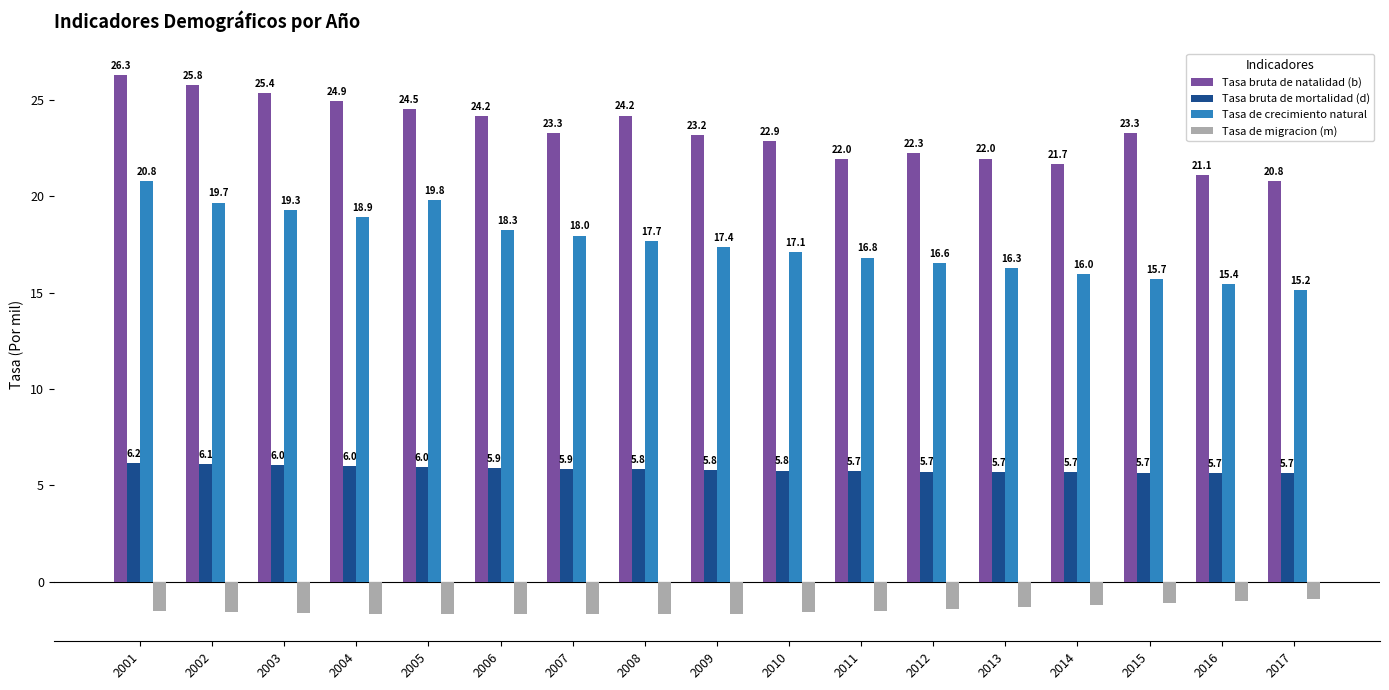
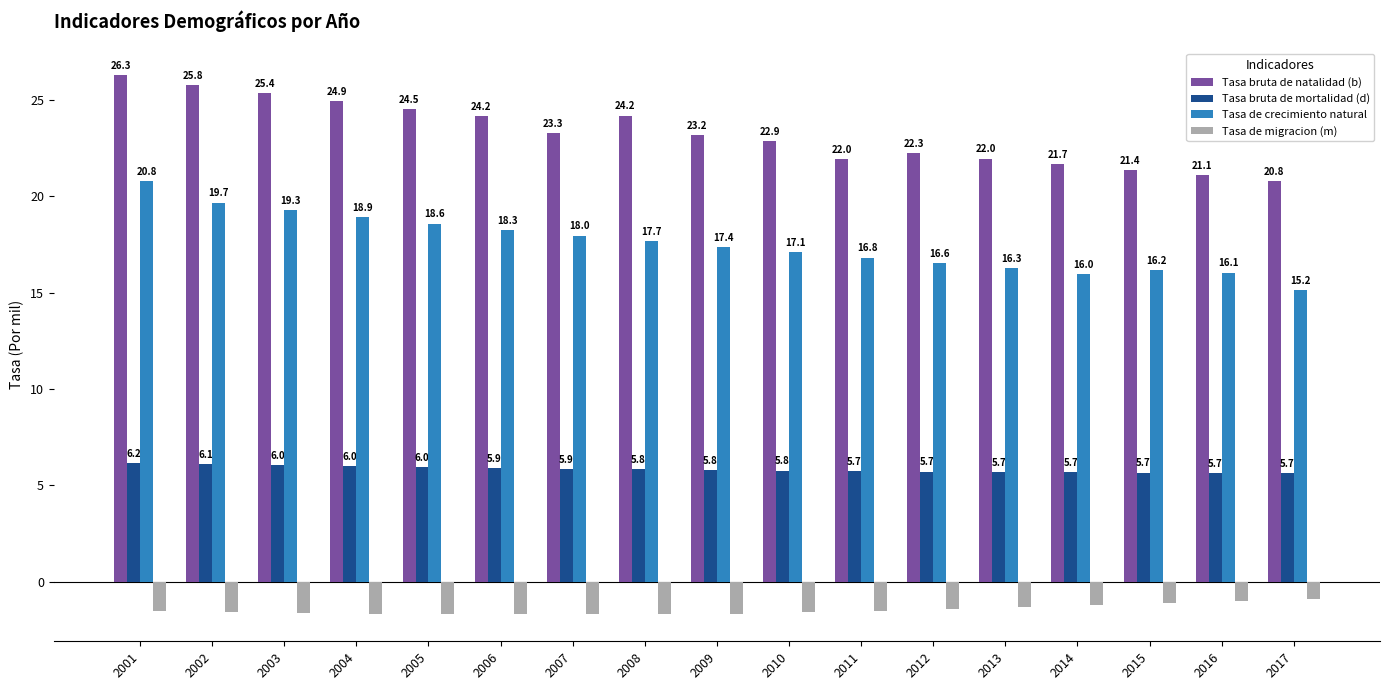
  {
    "Tasa bruta de natalidad (b)": {
      "2001": 26.3,
      "2002": 25.8,
      "2003": 25.4,
      "2004": 24.9,
      "2005": 24.5,
      "2006": 24.2,
      "2007": 23.3,
      "2008": 24.2,
      "2009": 23.2,
      "2010": 22.9,
      "2011": 22.0,
      "2012": 22.3,
      "2013": 22.0,
      "2014": 21.7,
-     "2015": 23.3,
+     "2015": 21.4,
      "2016": 21.1,
      "2017": 20.8
    },
    "Tasa bruta de mortalidad (d)": {
      "2001": 6.2,
      "2002": 6.1,
      "2003": 6.0,
      "2004": 6.0,
      "2005": 6.0,
      "2006": 5.9,
      "2007": 5.9,
      "2008": 5.8,
      "2009": 5.8,
      "2010": 5.8,
      "2011": 5.7,
      "2012": 5.7,
      "2013": 5.7,
      "2014": 5.7,
      "2015": 5.7,
      "2016": 5.7,
      "2017": 5.7
    },
    "Tasa de crecimiento natural": {
      "2001": 20.8,
      "2002": 19.7,
      "2003": 19.3,
      "2004": 18.9,
-     "2005": 19.8,
+     "2005": 18.6,
      "2006": 18.3,
      "2007": 18.0,
      "2008": 17.7,
      "2009": 17.4,
      "2010": 17.1,
      "2011": 16.8,
      "2012": 16.6,
      "2013": 16.3,
      "2014": 16.0,
-     "2015": 15.7,
-     "2016": 15.4,
+     "2015": 16.2,
+     "2016": 16.1,
      "2017": 15.2
    },
    "Tasa de migracion (m)": {
      "2001": -1.5,
      "2002": -1.6,
      "2003": -1.6,
      "2004": -1.7,
      "2005": -1.7,
      "2006": -1.7,
      "2007": -1.7,
      "2008": -1.7,
      "2009": -1.7,
      "2010": -1.6,
      "2011": -1.5,
      "2012": -1.4,
      "2013": -1.3,
      "2014": -1.2,
      "2015": -1.1,
      "2016": -1.0,
      "2017": -0.9
    }
  }
